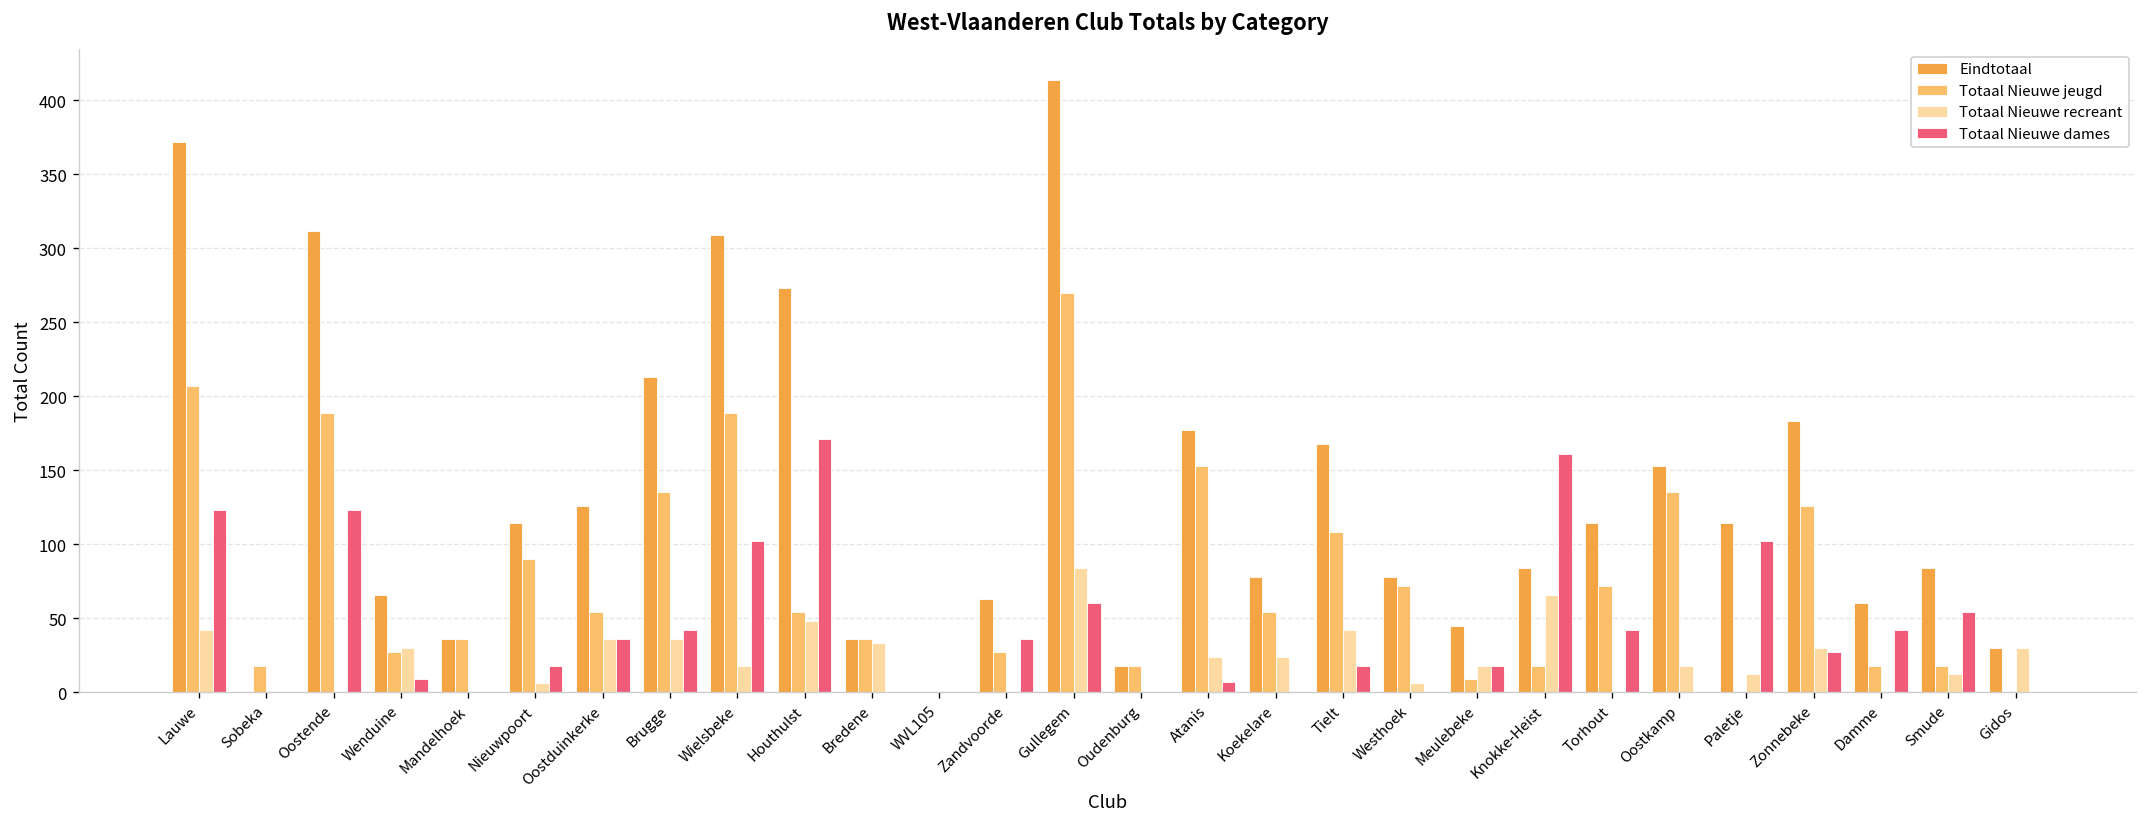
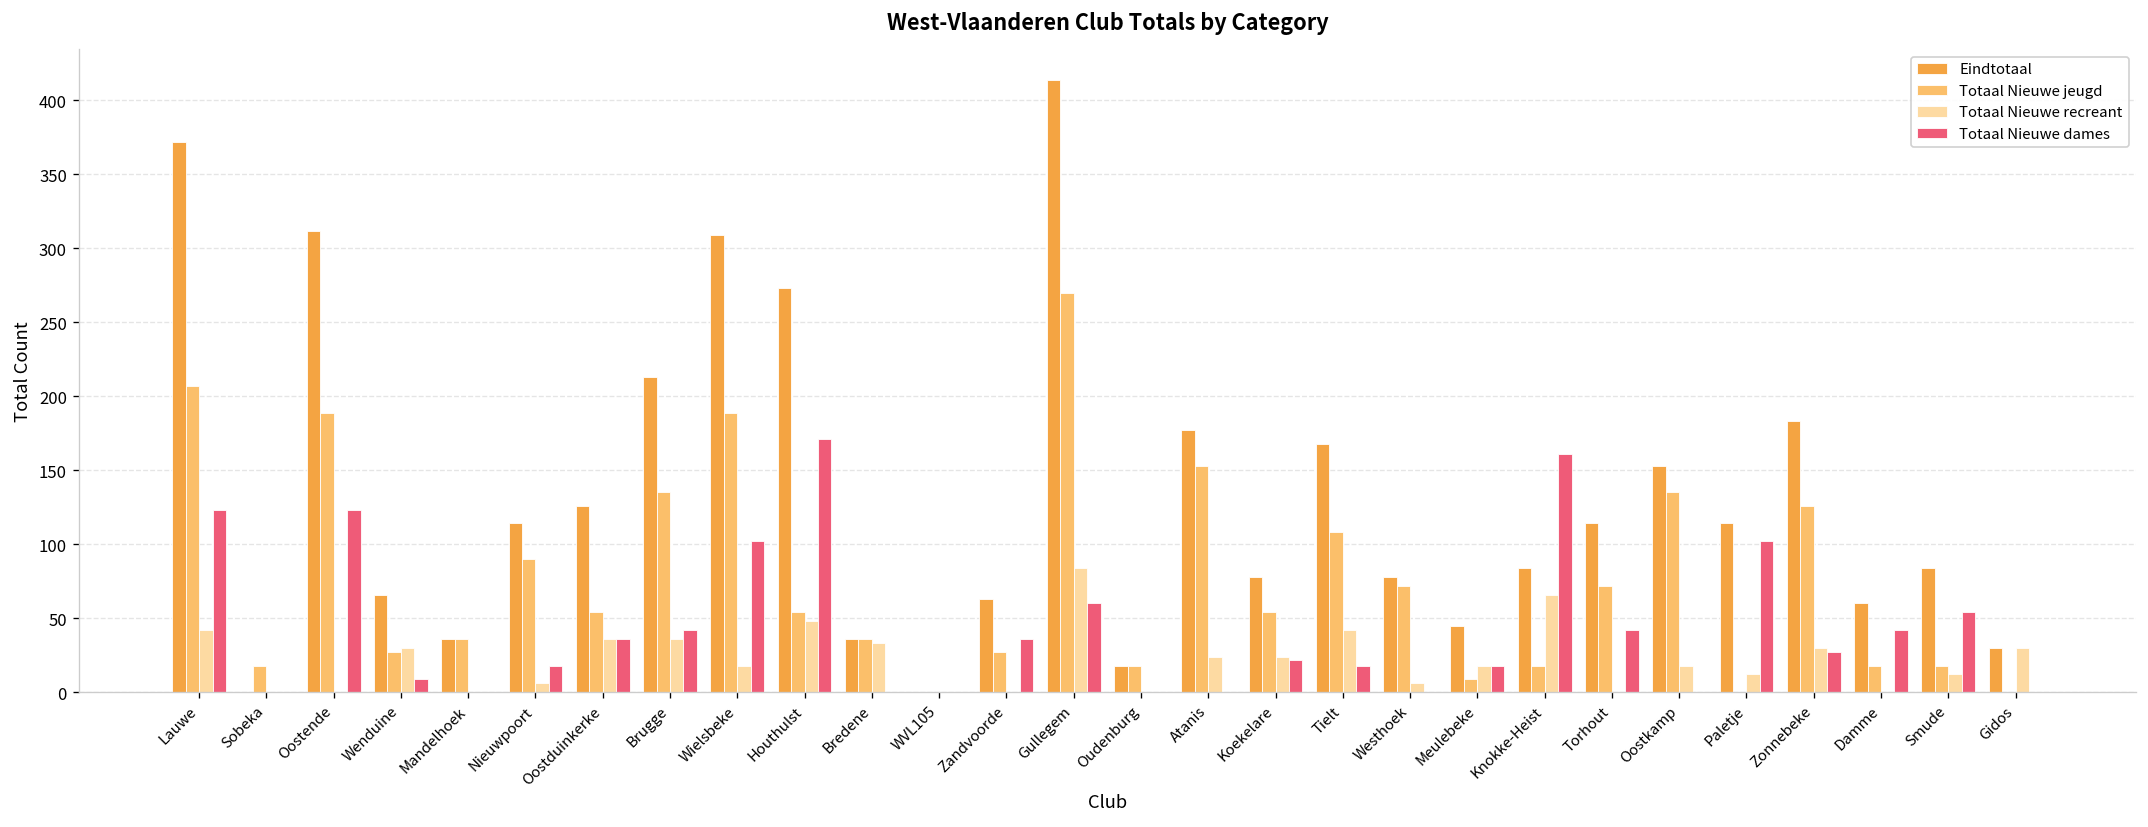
  {
    "Totaal Nieuwe recreant": {
      "Lauwe": 42,
      "Sobeka": 0,
      "Oostende": 0,
      "Wenduine": 30,
      "Mandelhoek": 0,
      "Nieuwpoort": 6,
      "Oostduinkerke": 36,
      "Brugge": 36,
      "Wielsbeke": 18,
      "Houthulst": 48,
      "Bredene": 33,
      "WVL105": 0,
      "Zandvoorde": 0,
      "Gullegem": 84,
      "Oudenburg": 0,
      "Atanis": 24,
      "Koekelare": 24,
      "Tielt": 42,
      "Westhoek": 6,
      "Meulebeke": 18,
      "Knokke-Heist": 66,
      "Torhout": 0,
      "Oostkamp": 18,
      "Paletje": 12,
      "Zonnebeke": 30,
      "Damme": 0,
      "Smude": 12,
      "Gidos": 30
    },
    "Totaal Nieuwe dames": {
      "Lauwe": 123,
      "Sobeka": 0,
      "Oostende": 123,
      "Wenduine": 9,
      "Mandelhoek": 0,
      "Nieuwpoort": 18,
      "Oostduinkerke": 36,
      "Brugge": 42,
      "Wielsbeke": 102,
      "Houthulst": 171,
      "Bredene": 0,
      "WVL105": 0,
      "Zandvoorde": 36,
      "Gullegem": 60,
      "Oudenburg": 0,
-     "Atanis": 7,
-     "Koekelare": 0,
+     "Atanis": 0,
+     "Koekelare": 22,
      "Tielt": 18,
      "Westhoek": 0,
      "Meulebeke": 18,
      "Knokke-Heist": 161,
      "Torhout": 42,
      "Oostkamp": 0,
      "Paletje": 102,
      "Zonnebeke": 27,
      "Damme": 42,
      "Smude": 54,
      "Gidos": 0
    }
  }
